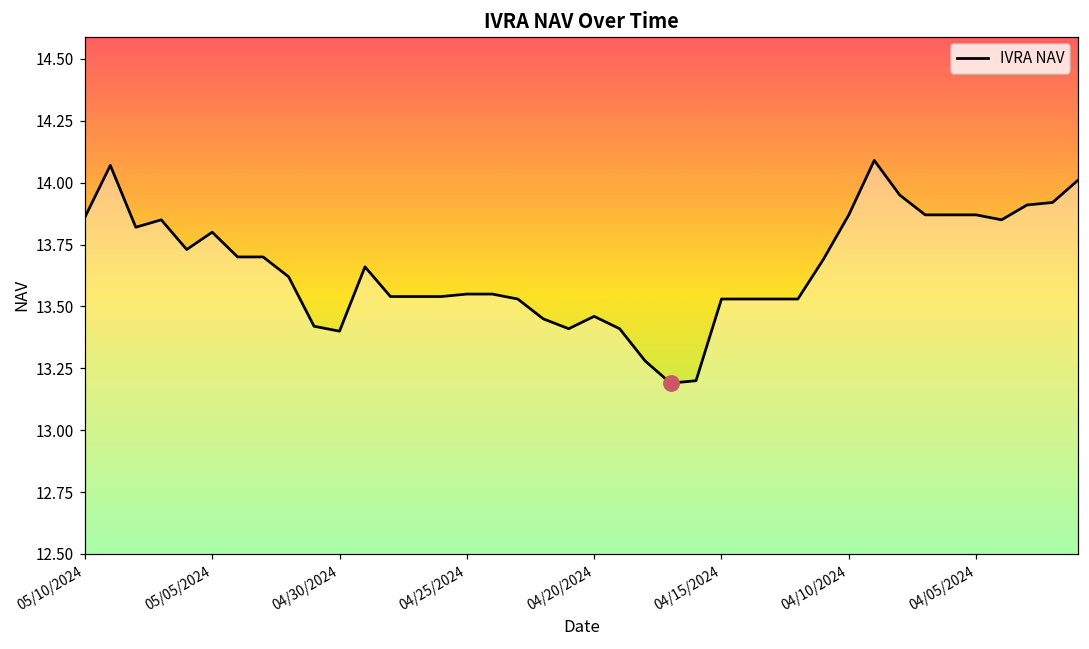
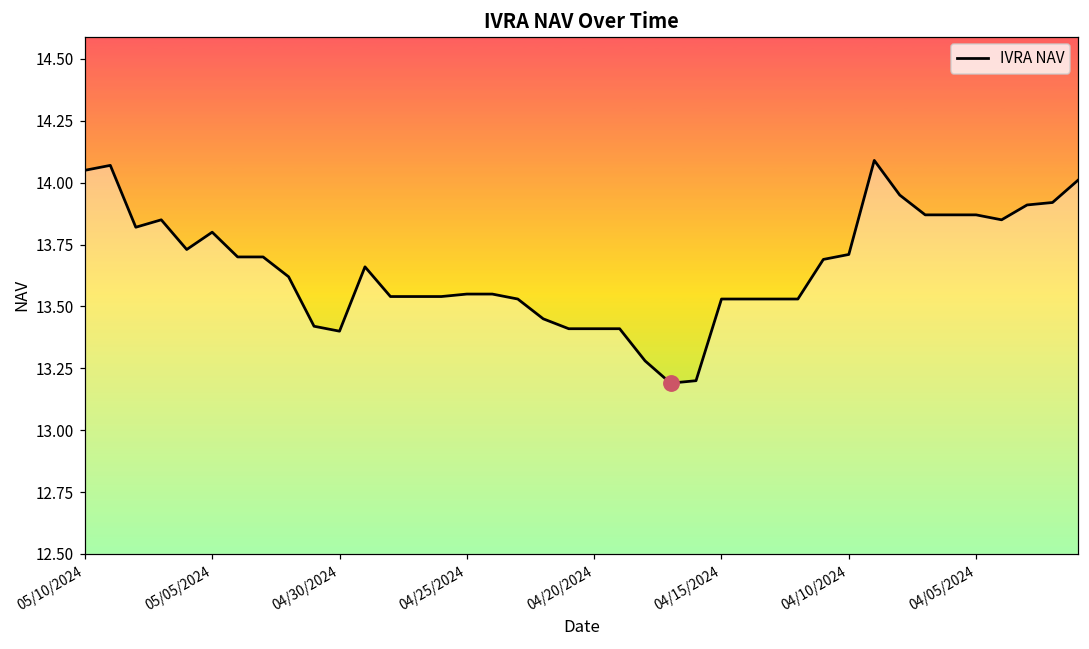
  {
    "IVRA NAV": {
-     "05/10/2024": 13.86,
+     "05/10/2024": 14.05,
      "05/05/2024": 13.80,
      "04/30/2024": 13.40,
      "04/25/2024": 13.55,
-     "04/20/2024": 13.46,
+     "04/20/2024": 13.41,
      "04/15/2024": 13.53,
-     "04/10/2024": 13.87,
+     "04/10/2024": 13.71,
      "04/05/2024": 13.87
    }
  }
